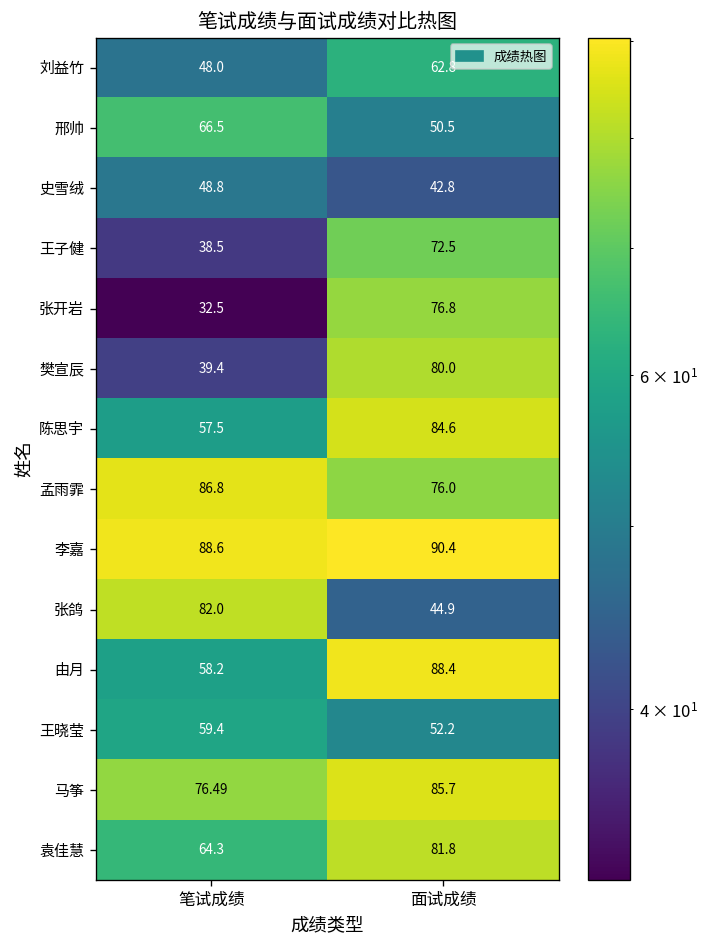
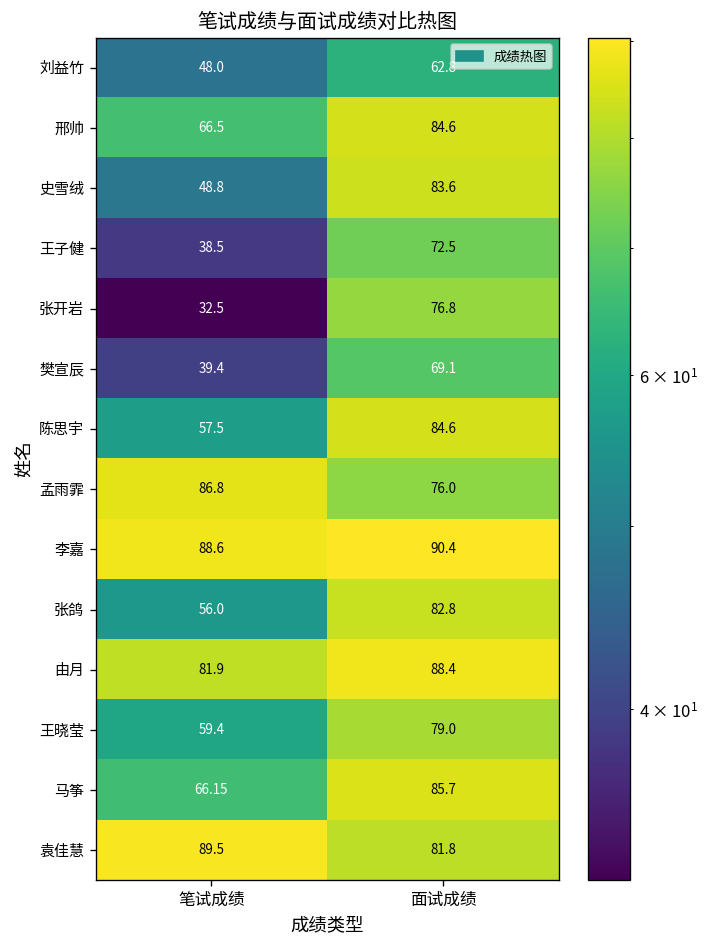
  {
    "刘益竹": {
      "笔试成绩": 48.0
    },
    "邢帅": {
      "笔试成绩": 66.5,
-     "面试成绩": 50.5
+     "面试成绩": 84.6
    },
    "史雪绒": {
      "笔试成绩": 48.8,
-     "面试成绩": 42.8
+     "面试成绩": 83.6
    },
    "王子健": {
      "笔试成绩": 38.5,
      "面试成绩": 72.5
    },
    "张开岩": {
      "笔试成绩": 32.5,
      "面试成绩": 76.8
    },
    "樊宣辰": {
      "笔试成绩": 39.4,
-     "面试成绩": 80.0
+     "面试成绩": 69.1
    },
    "陈思宇": {
      "笔试成绩": 57.5,
      "面试成绩": 84.6
    },
    "孟雨霏": {
      "笔试成绩": 86.8,
      "面试成绩": 76.0
    },
    "李嘉": {
      "笔试成绩": 88.6,
      "面试成绩": 90.4
    },
    "张鸽": {
-     "笔试成绩": 82.0,
-     "面试成绩": 44.9
+     "笔试成绩": 56.0,
+     "面试成绩": 82.8
    },
    "由月": {
-     "笔试成绩": 58.2,
+     "笔试成绩": 81.9,
      "面试成绩": 88.4
    },
    "王晓莹": {
      "笔试成绩": 59.4,
-     "面试成绩": 52.2
+     "面试成绩": 79.0
    },
    "马筝": {
-     "笔试成绩": 76.49,
+     "笔试成绩": 66.15,
      "面试成绩": 85.7
    },
    "袁佳慧": {
-     "笔试成绩": 64.3,
+     "笔试成绩": 89.5,
      "面试成绩": 81.8
    }
  }
